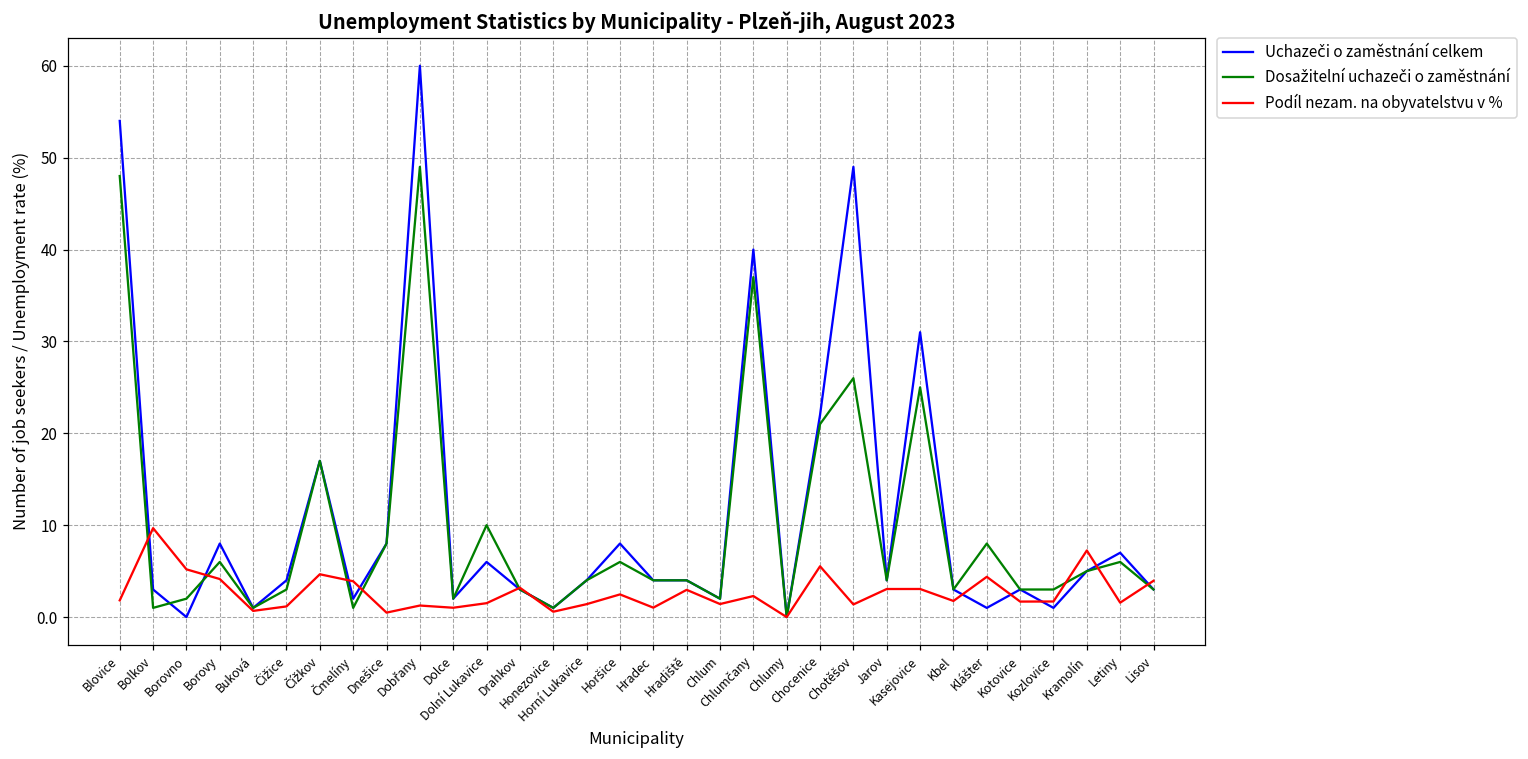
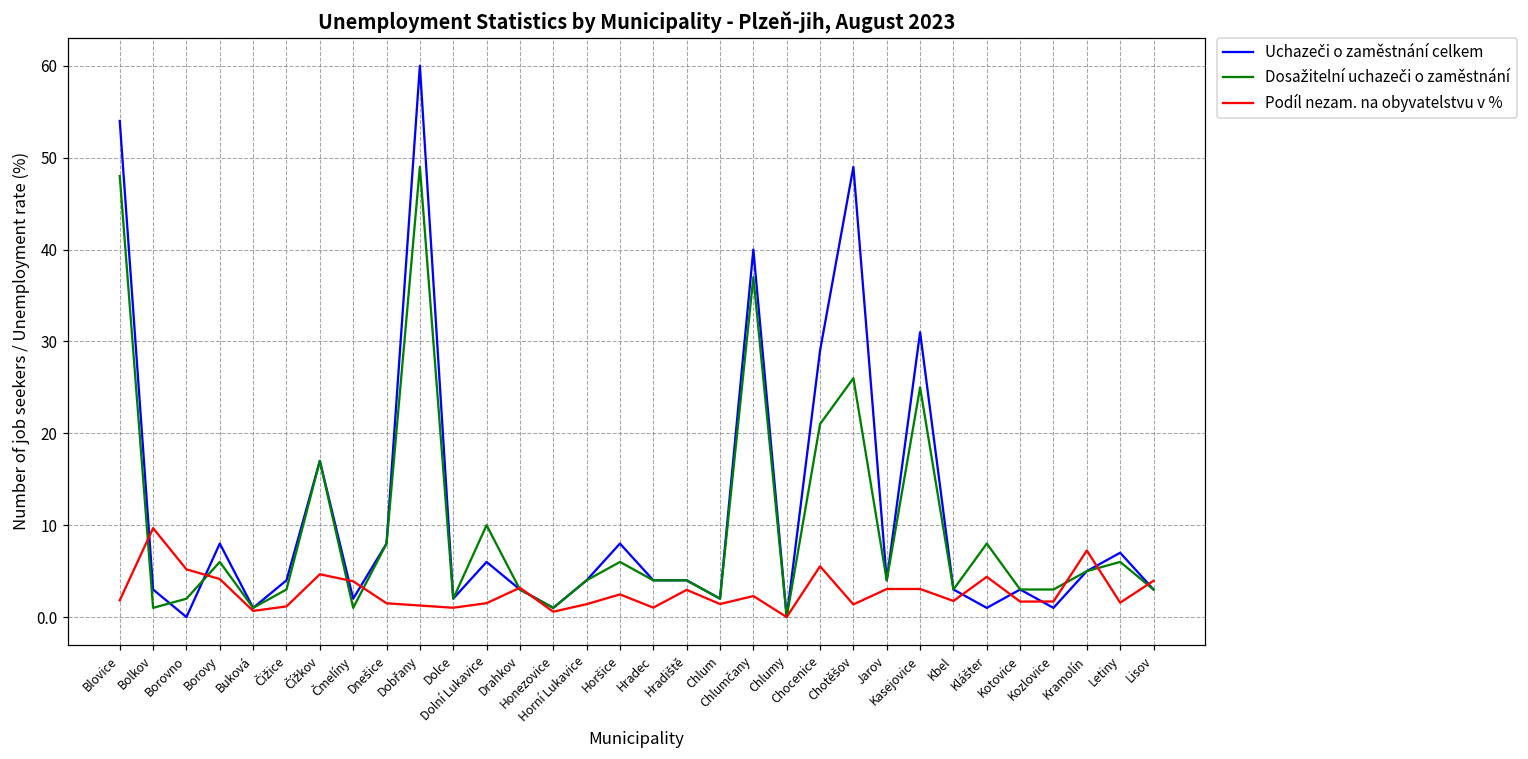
  {
    "Uchazeči o zaměstnání celkem": {
      "Blovice": 54,
      "Bolkov": 3,
      "Borovno": 0,
      "Borovy": 8,
      "Čižice": 4,
      "Čmelíny": 2,
      "Dobřany": 60,
      "Dolní Lukavice": 6,
      "Horšice": 8,
      "Chlumčany": 40,
-     "Chocenice": 22,
+     "Chocenice": 29,
      "Chotěšov": 49,
      "Kasejovice": 31,
      "Klášter": 1,
      "Kozlovice": 1,
      "Letiny": 7
    },
    "Dosažitelní uchazeči o zaměstnání": {
      "Blovice": 48,
      "Bolkov": 1,
      "Borovno": 2,
      "Borovy": 6,
      "Čižice": 3,
      "Čmelíny": 1,
      "Dobřany": 49,
      "Dolní Lukavice": 10,
      "Horšice": 6,
      "Chlumčany": 37,
      "Chocenice": 21,
      "Chotěšov": 26,
      "Kasejovice": 25,
      "Klášter": 8,
      "Kozlovice": 3,
      "Letiny": 6
    },
    "Podíl nezam. na obyvatelstvu v %": {
      "Blovice": 2,
      "Bolkov": 10,
      "Borovno": 5,
      "Borovy": 4,
      "Buková": 1,
      "Čižice": 1,
      "Čížkov": 5,
      "Čmelíny": 4,
-     "Dnešice": 0,
+     "Dnešice": 2,
      "Dobřany": 1,
      "Dolce": 1,
      "Dolní Lukavice": 2,
      "Honezovice": 1,
      "Horní Lukavice": 1,
      "Horšice": 2,
      "Hradec": 1,
      "Hradiště": 3,
      "Chlum": 1,
      "Chlumčany": 2,
      "Chocenice": 6,
      "Chotěšov": 1,
      "Jarov": 3,
      "Kasejovice": 3,
      "Kbel": 2,
      "Klášter": 4,
      "Kotovice": 2,
      "Kozlovice": 2,
      "Kramolín": 7,
      "Letiny": 2,
      "Lisov": 4
    }
  }
